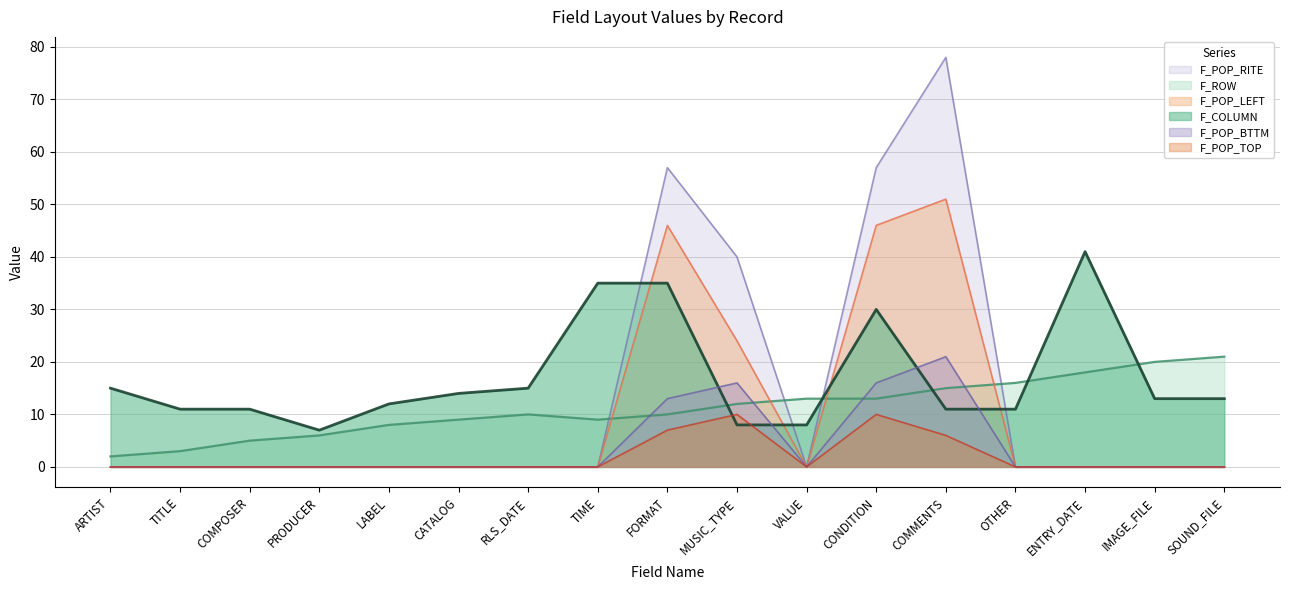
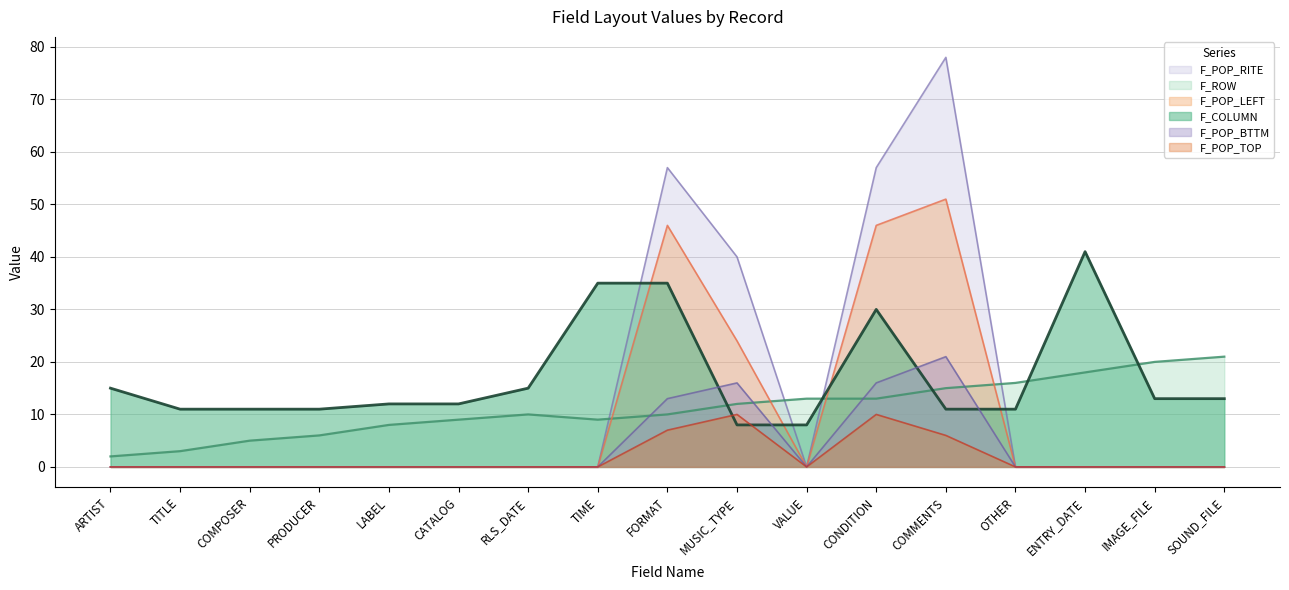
  {
    "F_COLUMN": {
      "ARTIST": 15,
      "TITLE": 11,
      "COMPOSER": 11,
-     "PRODUCER": 7,
+     "PRODUCER": 11,
      "LABEL": 12,
-     "CATALOG": 14,
+     "CATALOG": 12,
      "RLS_DATE": 15,
      "TIME": 35,
      "FORMAT": 35,
      "MUSIC_TYPE": 8,
      "VALUE": 8,
      "CONDITION": 30,
      "COMMENTS": 11,
      "OTHER": 11,
      "ENTRY_DATE": 41,
      "IMAGE_FILE": 13,
      "SOUND_FILE": 13
    }
  }
